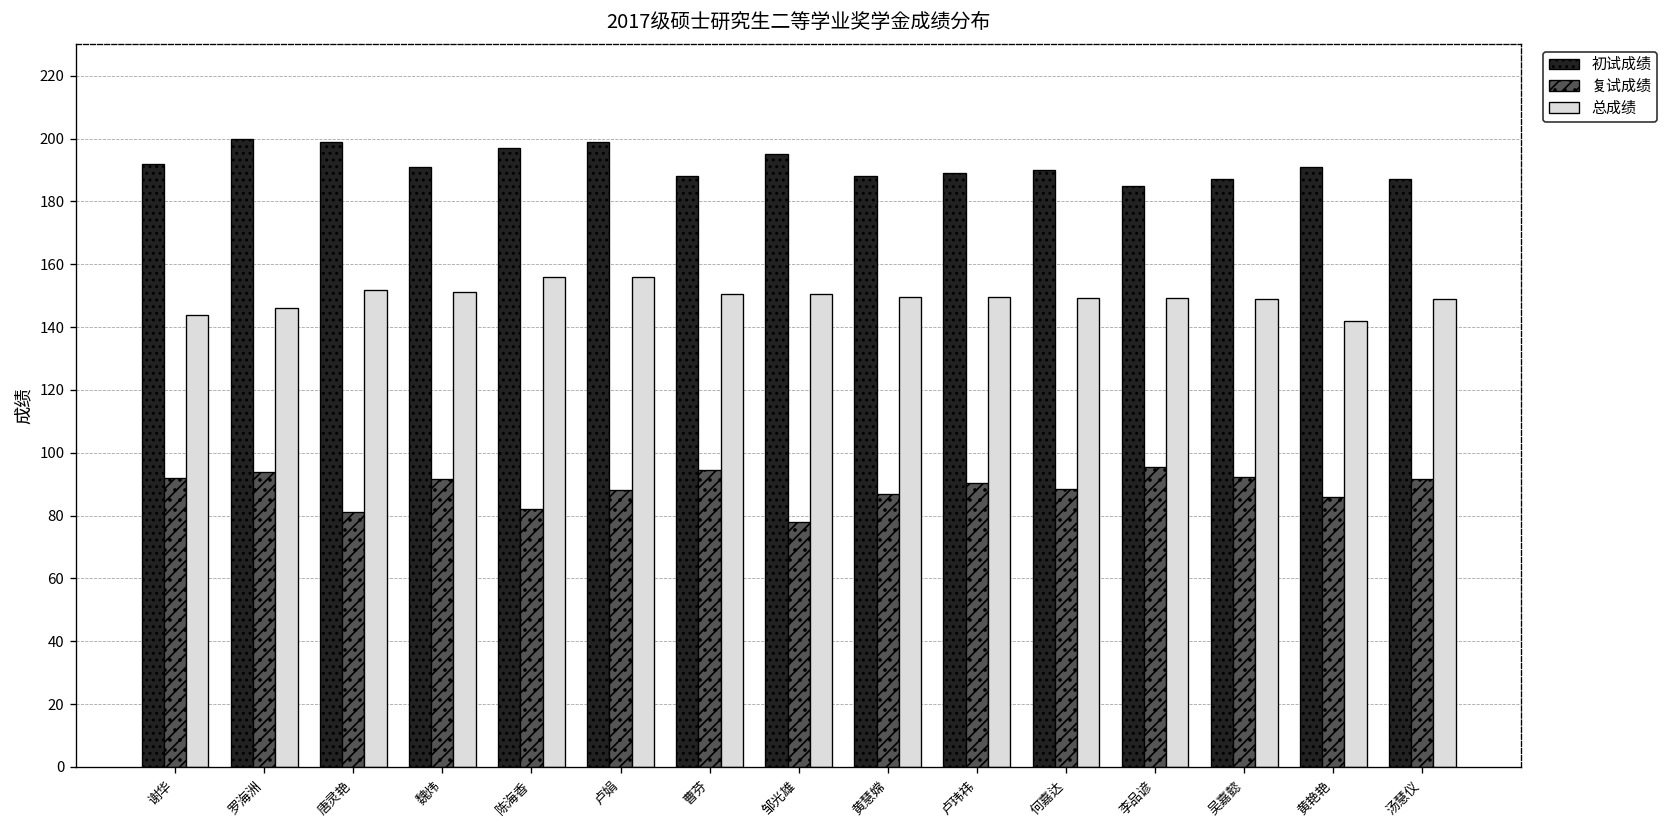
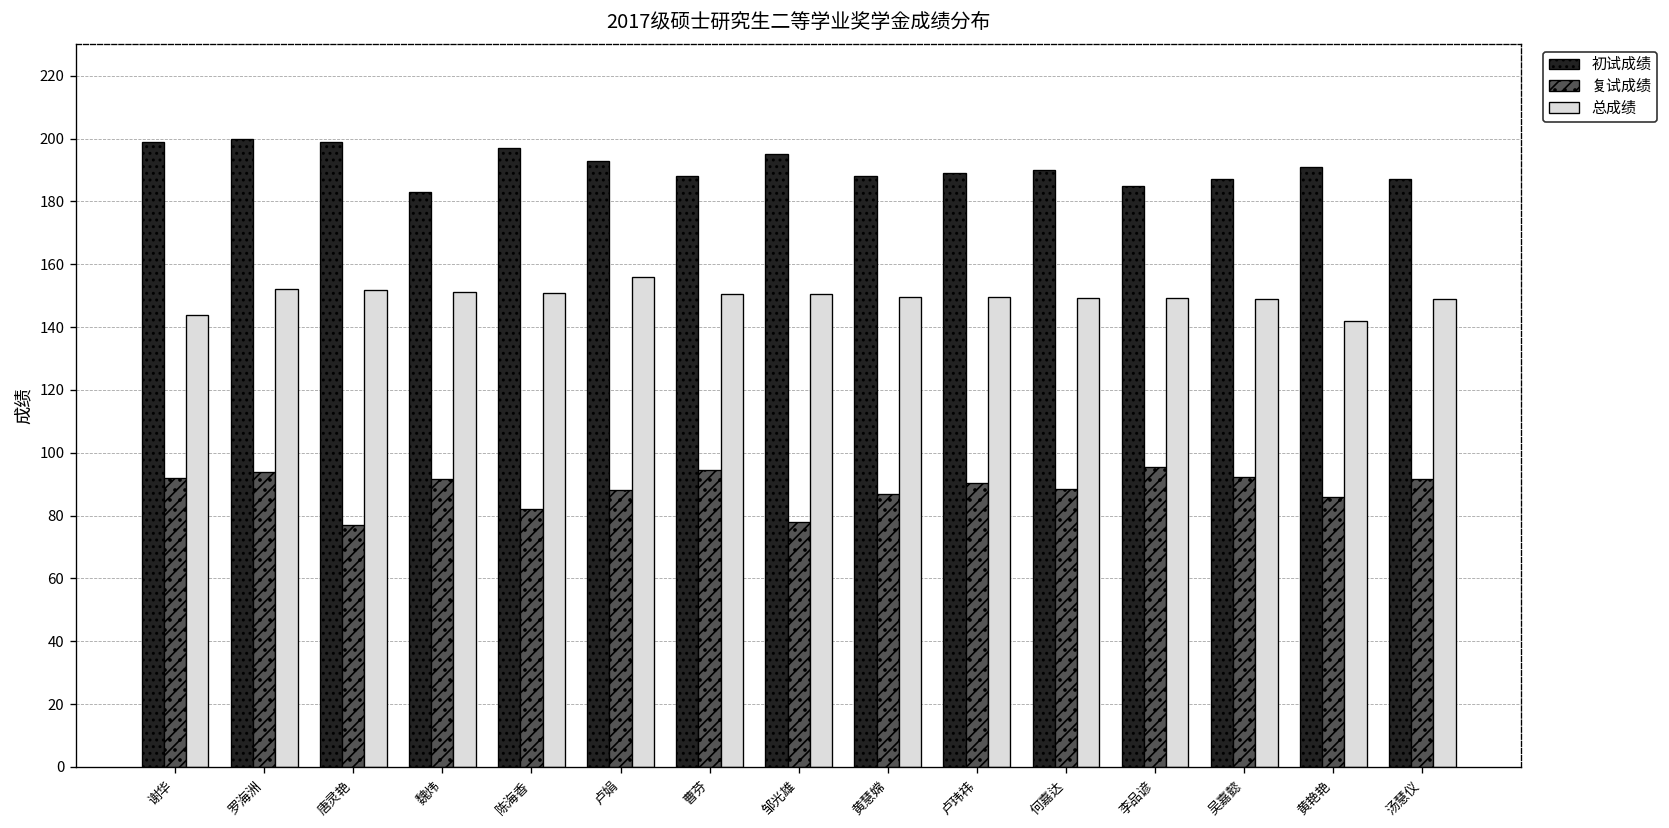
  {
    "初试成绩": {
-     "谢华": 192,
+     "谢华": 199,
      "罗海洲": 200,
      "唐灵艳": 199,
-     "魏炜": 191,
+     "魏炜": 183,
      "陈海香": 197,
-     "卢娟": 199,
+     "卢娟": 193,
      "曹芬": 188,
      "邹光雄": 195,
      "黄慧嫦": 188,
      "卢玮祎": 189,
      "何嘉达": 190,
      "李品谚": 185,
      "吴嘉懿": 187,
      "黄艳艳": 191,
      "汤慧仪": 187
    },
    "复试成绩": {
      "谢华": 92,
      "罗海洲": 94,
-     "唐灵艳": 81,
+     "唐灵艳": 77,
      "魏炜": 92,
      "陈海香": 82,
      "卢娟": 88,
      "曹芬": 95,
      "邹光雄": 78,
      "黄慧嫦": 87,
      "卢玮祎": 90,
      "何嘉达": 89,
      "李品谚": 96,
      "吴嘉懿": 92,
      "黄艳艳": 86,
      "汤慧仪": 92
    },
    "总成绩": {
      "谢华": 144,
-     "罗海洲": 146,
+     "罗海洲": 152,
      "唐灵艳": 152,
      "魏炜": 151,
-     "陈海香": 156,
+     "陈海香": 151,
      "卢娟": 156,
      "曹芬": 151,
      "邹光雄": 151,
      "黄慧嫦": 150,
      "卢玮祎": 150,
      "何嘉达": 149,
      "李品谚": 149,
      "吴嘉懿": 149,
      "黄艳艳": 142,
      "汤慧仪": 149
    }
  }
